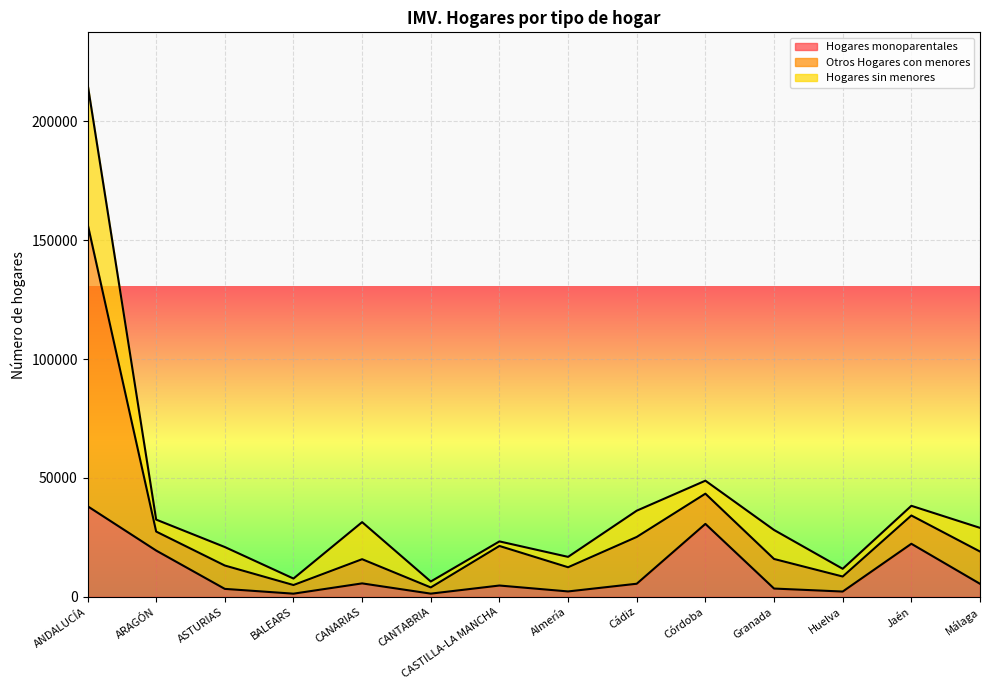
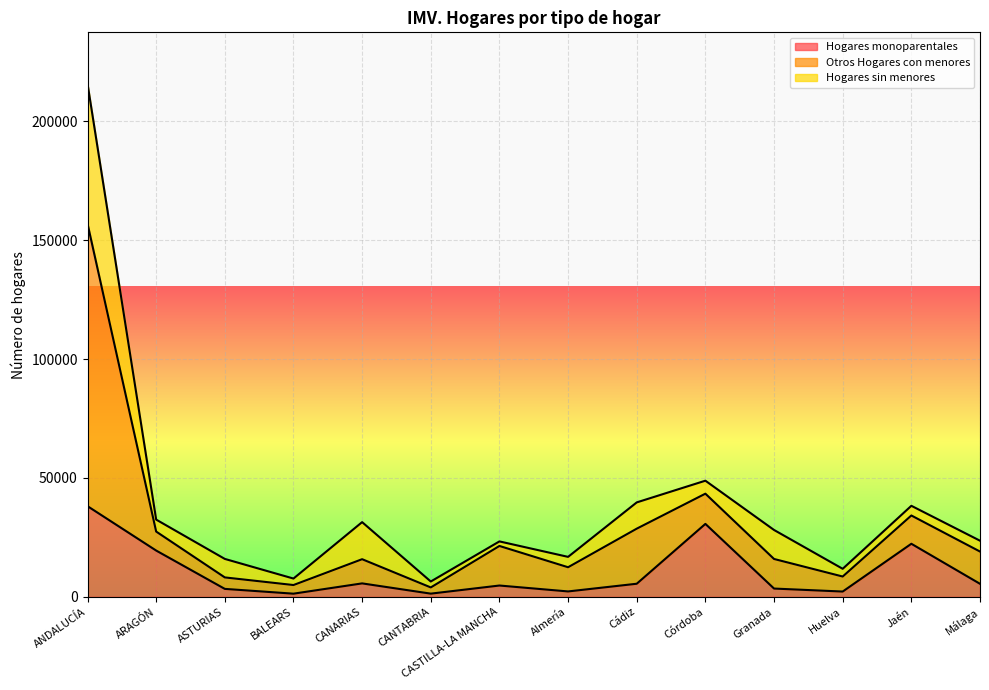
  {
    "Hogares monoparentales": {
      "ANDALUCÍA": 38000,
      "ARAGÓN": 19000,
      "ASTURIAS": 3000,
      "BALEARS": 1000,
      "CANARIAS": 6000,
      "CANTABRIA": 1000,
      "CASTILLA-LA MANCHA": 5000,
      "Almería": 2000,
      "Cádiz": 6000,
      "Córdoba": 31000,
      "Granada": 3000,
      "Huelva": 2000,
      "Jaén": 22000,
      "Málaga": 5000
    },
    "Otros Hogares con menores": {
      "ANDALUCÍA": 119000,
      "ARAGÓN": 8000,
-     "ASTURIAS": 10000,
+     "ASTURIAS": 5000,
      "BALEARS": 4000,
      "CANARIAS": 10000,
      "CANTABRIA": 3000,
      "CASTILLA-LA MANCHA": 17000,
      "Almería": 10000,
-     "Cádiz": 20000,
+     "Cádiz": 23000,
      "Córdoba": 13000,
      "Granada": 12000,
      "Huelva": 6000,
      "Jaén": 12000,
      "Málaga": 14000
    },
    "Hogares sin menores": {
      "ANDALUCÍA": 59000,
      "ARAGÓN": 5000,
      "ASTURIAS": 8000,
      "BALEARS": 3000,
      "CANARIAS": 16000,
      "CANTABRIA": 2000,
      "CASTILLA-LA MANCHA": 2000,
      "Almería": 4000,
      "Cádiz": 11000,
      "Córdoba": 5000,
      "Granada": 12000,
      "Huelva": 3000,
      "Jaén": 4000,
-     "Málaga": 10000
+     "Málaga": 5000
    }
  }
